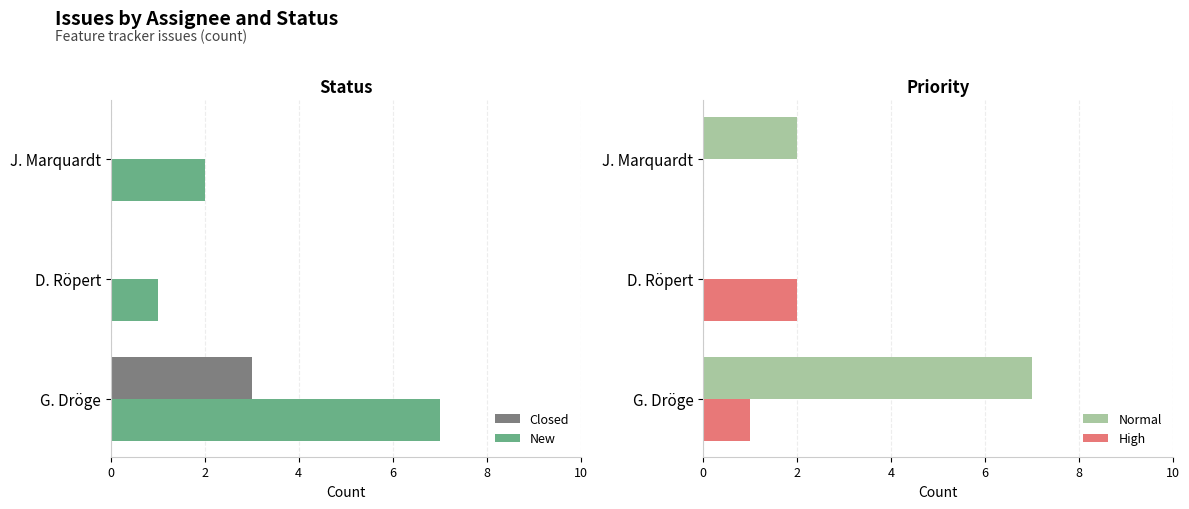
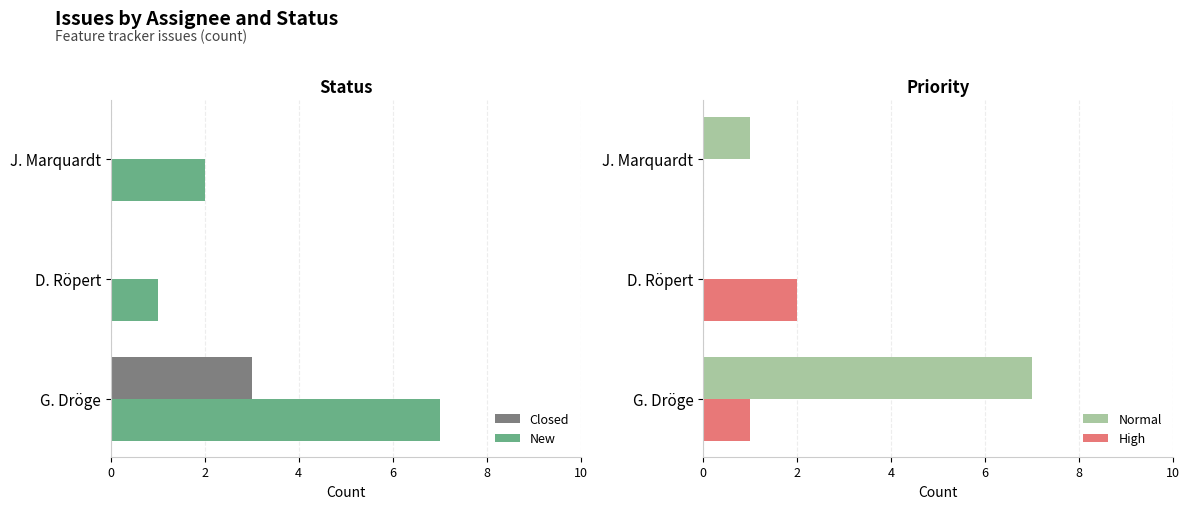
  {
    "Priority": {
      "Normal": {
-       "J. Marquardt": 2,
+       "J. Marquardt": 1,
        "D. Röpert": 0,
        "G. Dröge": 7
      },
      "High": {
        "J. Marquardt": 0,
        "D. Röpert": 2,
        "G. Dröge": 1
      }
    }
  }
